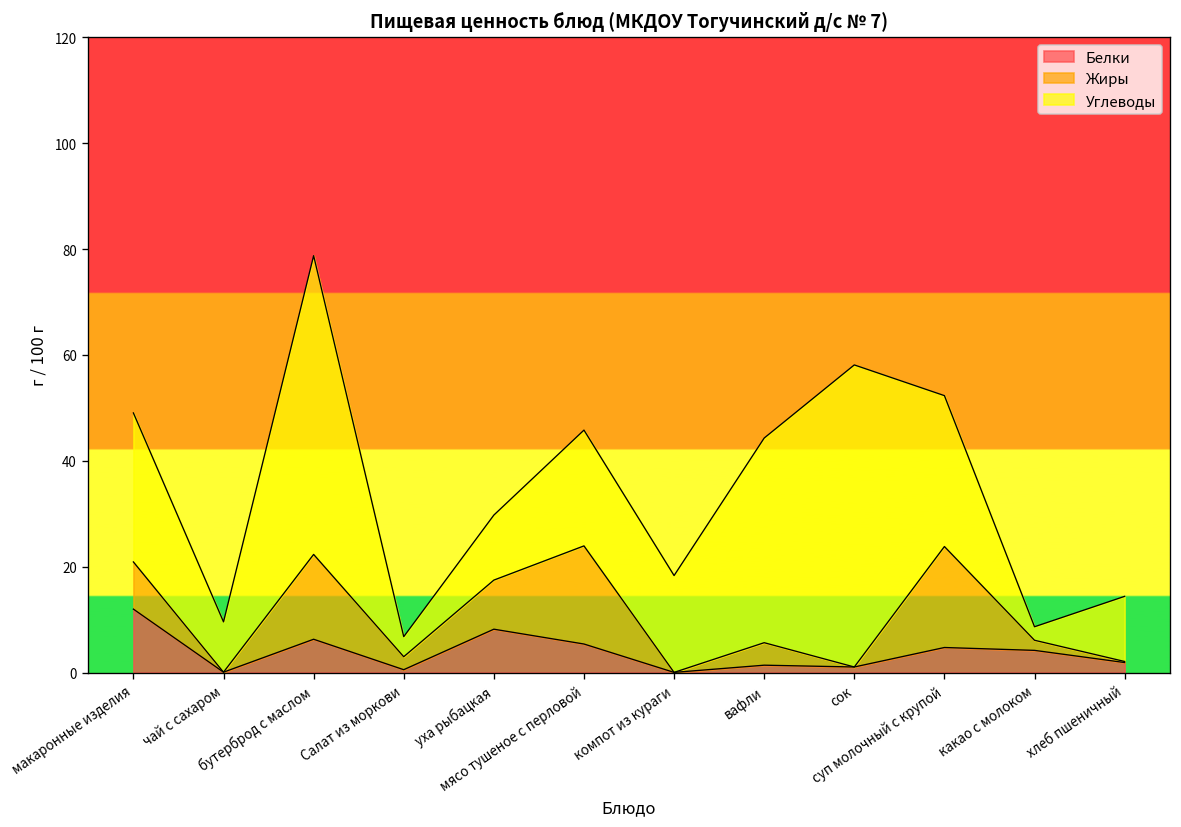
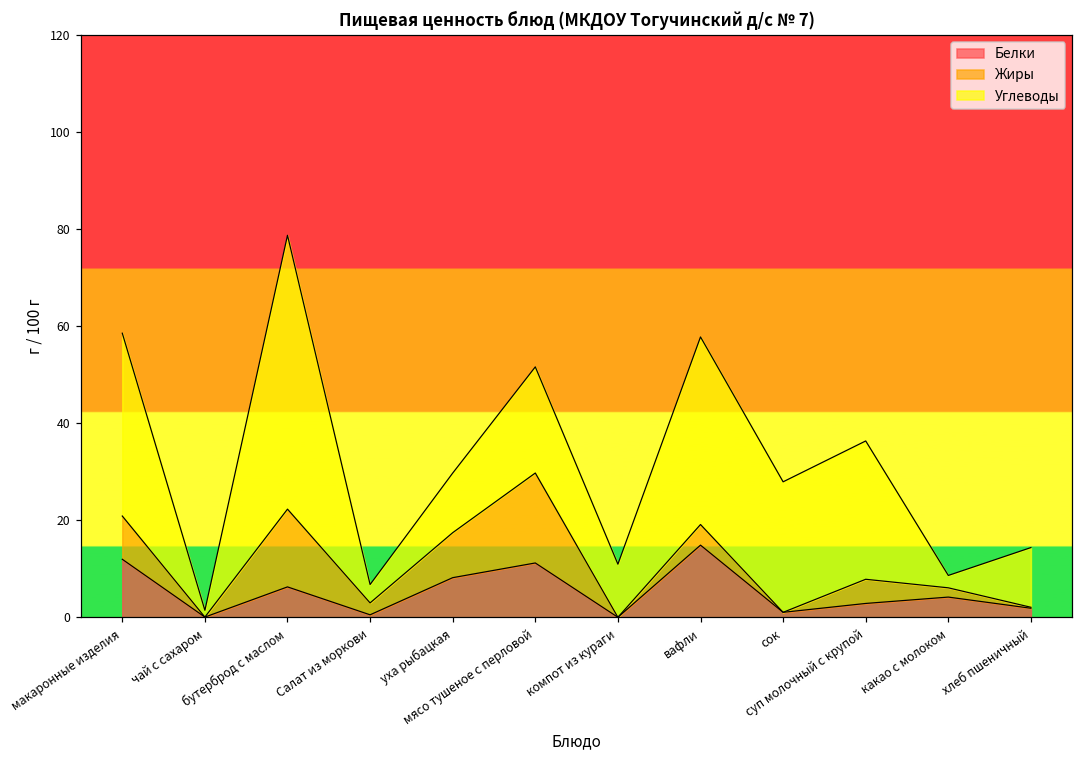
  {
    "Белки": {
      "макаронные изделия": 12,
      "бутерброд с маслом": 6,
      "Салат из моркови": 1,
      "уха рыбацкая": 8,
-     "мясо тушеное с перловой": 5,
-     "вафли": 1,
-     "суп молочный с крупой": 5,
+     "мясо тушеное с перловой": 11,
+     "вафли": 15,
+     "суп молочный с крупой": 3,
      "какао с молоком": 4
    },
    "Жиры": {
      "макаронные изделия": 9,
      "бутерброд с маслом": 16,
      "Салат из моркови": 2,
      "уха рыбацкая": 9,
      "мясо тушеное с перловой": 19,
      "вафли": 4,
-     "суп молочный с крупой": 19,
+     "суп молочный с крупой": 5,
      "какао с молоком": 2
    },
    "Углеводы": {
-     "макаронные изделия": 28,
-     "чай с сахаром": 10,
+     "макаронные изделия": 38,
+     "чай с сахаром": 1,
      "бутерброд с маслом": 56,
      "Салат из моркови": 4,
      "уха рыбацкая": 12,
      "мясо тушеное с перловой": 22,
-     "компот из кураги": 18,
+     "компот из кураги": 11,
      "вафли": 39,
-     "сок": 57,
+     "сок": 27,
      "суп молочный с крупой": 29,
      "какао с молоком": 3,
      "хлеб пшеничный": 12
    }
  }
